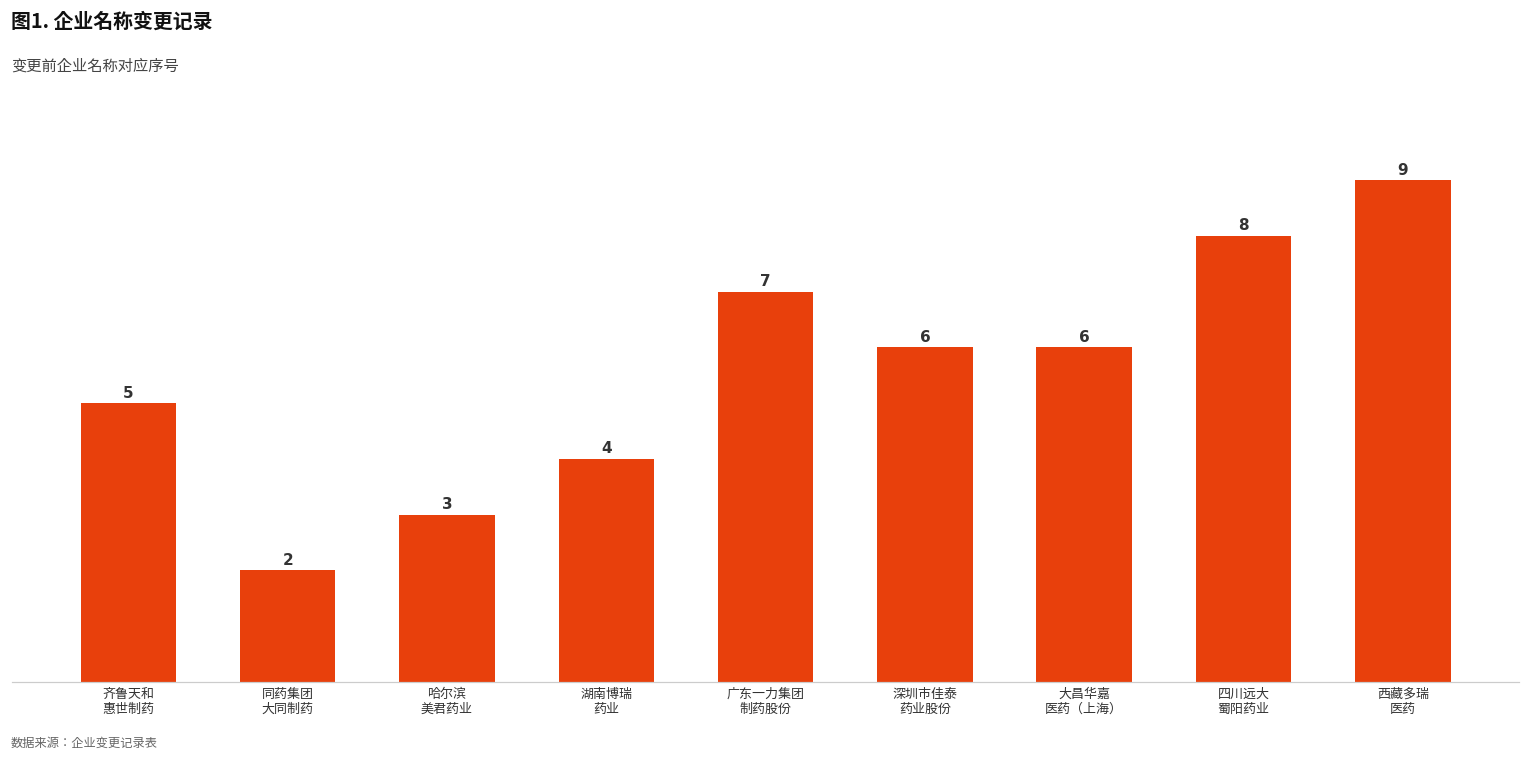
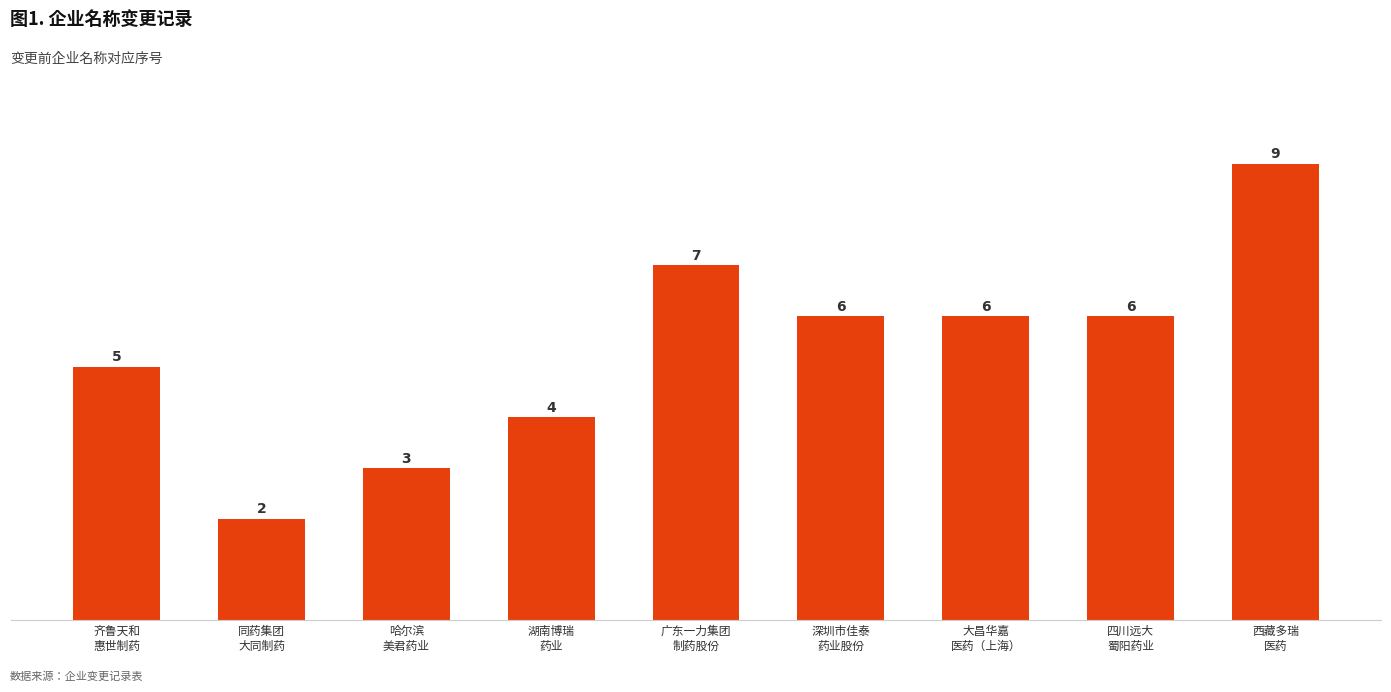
  {
    "齐鲁天和 惠世制药": 5,
    "同药集团 大同制药": 2,
    "哈尔滨 美君药业": 3,
    "湖南博瑞 药业": 4,
    "广东一力集团 制药股份": 7,
    "深圳市佳泰 药业股份": 6,
    "大昌华嘉 医药（上海）": 6,
-   "四川远大 蜀阳药业": 8,
+   "四川远大 蜀阳药业": 6,
    "西藏多瑞 医药": 9
  }
